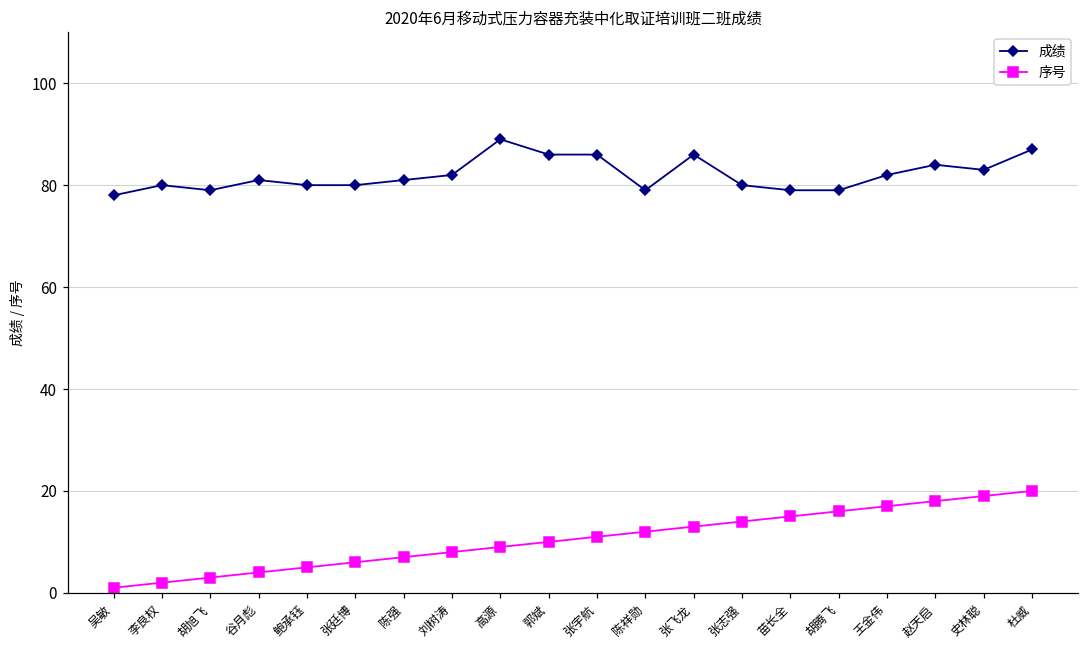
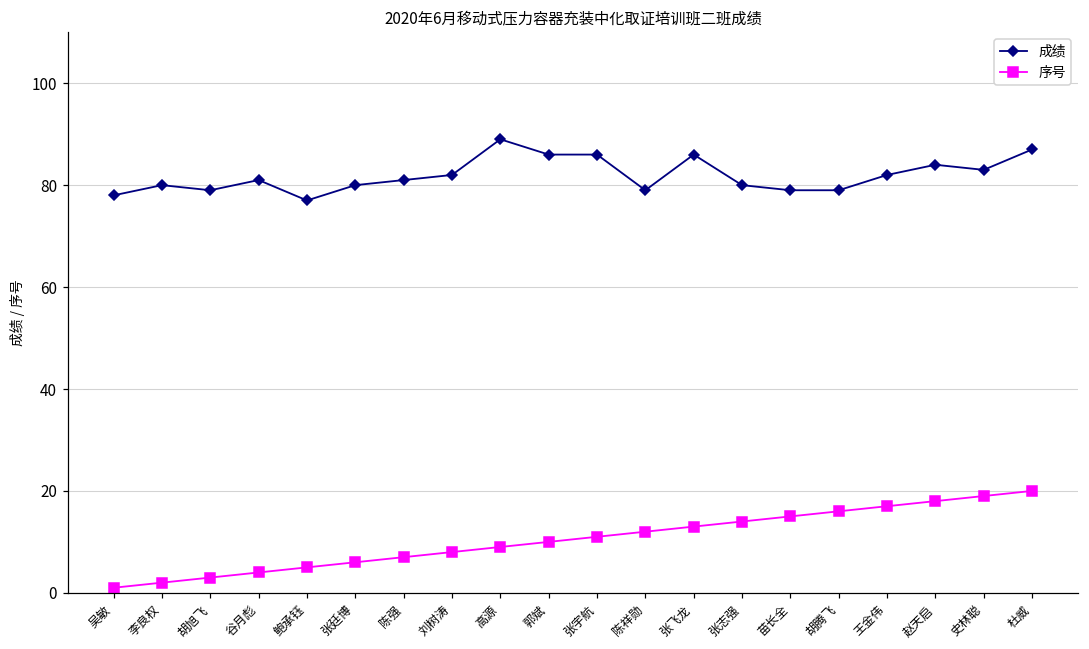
  {
    "成绩": {
      "吴敏": 78,
      "李良权": 80,
      "胡旭飞": 79,
      "谷月彪": 81,
-     "鲍承钰": 80,
+     "鲍承钰": 77,
      "张廷博": 80,
      "陈强": 81,
      "刘树涛": 82,
      "高源": 89,
      "郭斌": 86,
      "张宇航": 86,
      "陈祥勋": 79,
      "张飞龙": 86,
      "张志强": 80,
      "苗长全": 79,
      "胡腾飞": 79,
      "王金伟": 82,
      "赵天启": 84,
      "史林聪": 83,
      "杜威": 87
    },
    "序号": {
      "吴敏": 1,
      "李良权": 2,
      "胡旭飞": 3,
      "谷月彪": 4,
      "鲍承钰": 5,
      "张廷博": 6,
      "陈强": 7,
      "刘树涛": 8,
      "高源": 9,
      "郭斌": 10,
      "张宇航": 11,
      "陈祥勋": 12,
      "张飞龙": 13,
      "张志强": 14,
      "苗长全": 15,
      "胡腾飞": 16,
      "王金伟": 17,
      "赵天启": 18,
      "史林聪": 19,
      "杜威": 20
    }
  }
